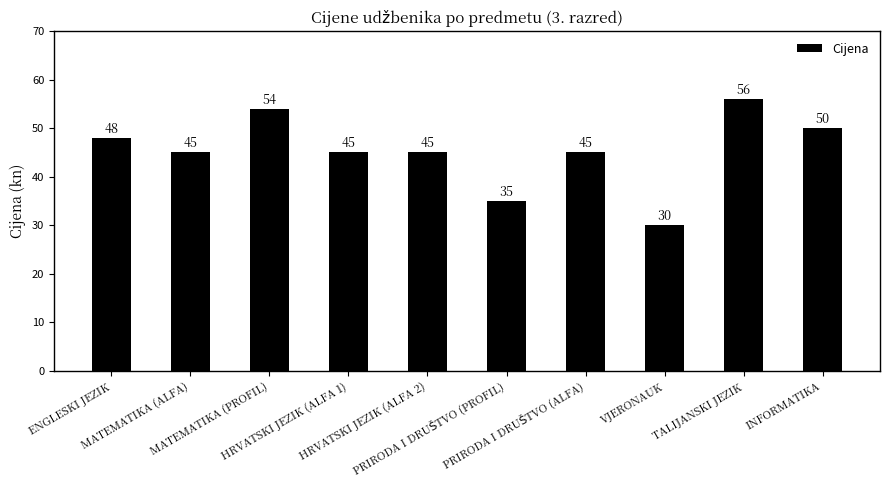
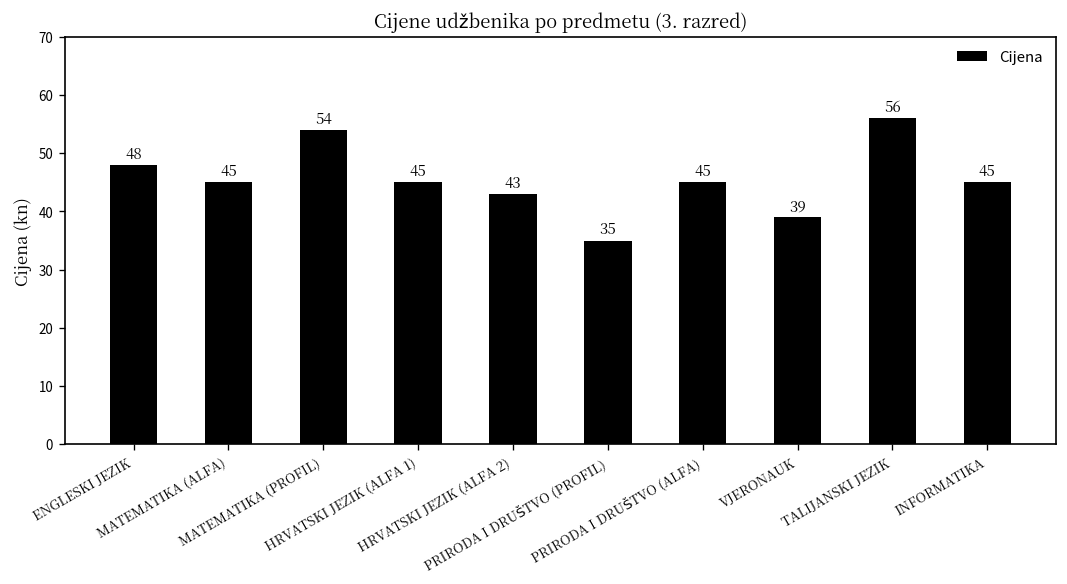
  {
    "ENGLESKI JEZIK": 48,
    "MATEMATIKA (ALFA)": 45,
    "MATEMATIKA (PROFIL)": 54,
    "HRVATSKI JEZIK (ALFA 1)": 45,
-   "HRVATSKI JEZIK (ALFA 2)": 45,
+   "HRVATSKI JEZIK (ALFA 2)": 43,
    "PRIRODA I DRUŠTVO (PROFIL)": 35,
    "PRIRODA I DRUŠTVO (ALFA)": 45,
-   "VJERONAUK": 30,
+   "VJERONAUK": 39,
    "TALIJANSKI JEZIK": 56,
-   "INFORMATIKA": 50
+   "INFORMATIKA": 45
  }
